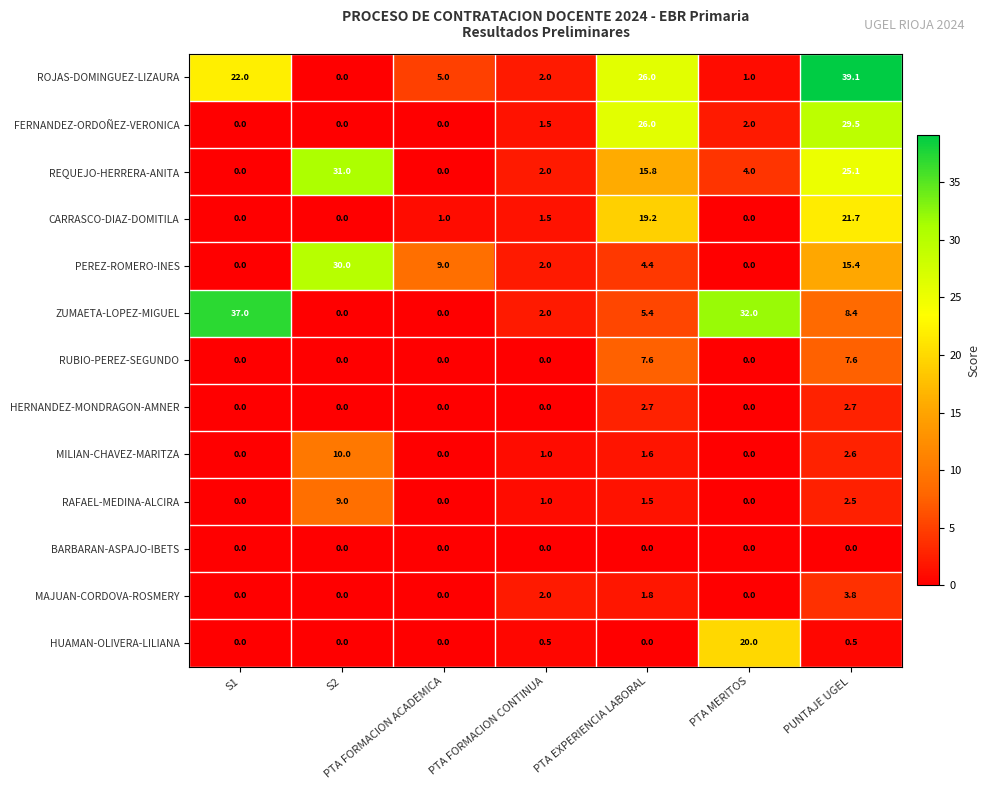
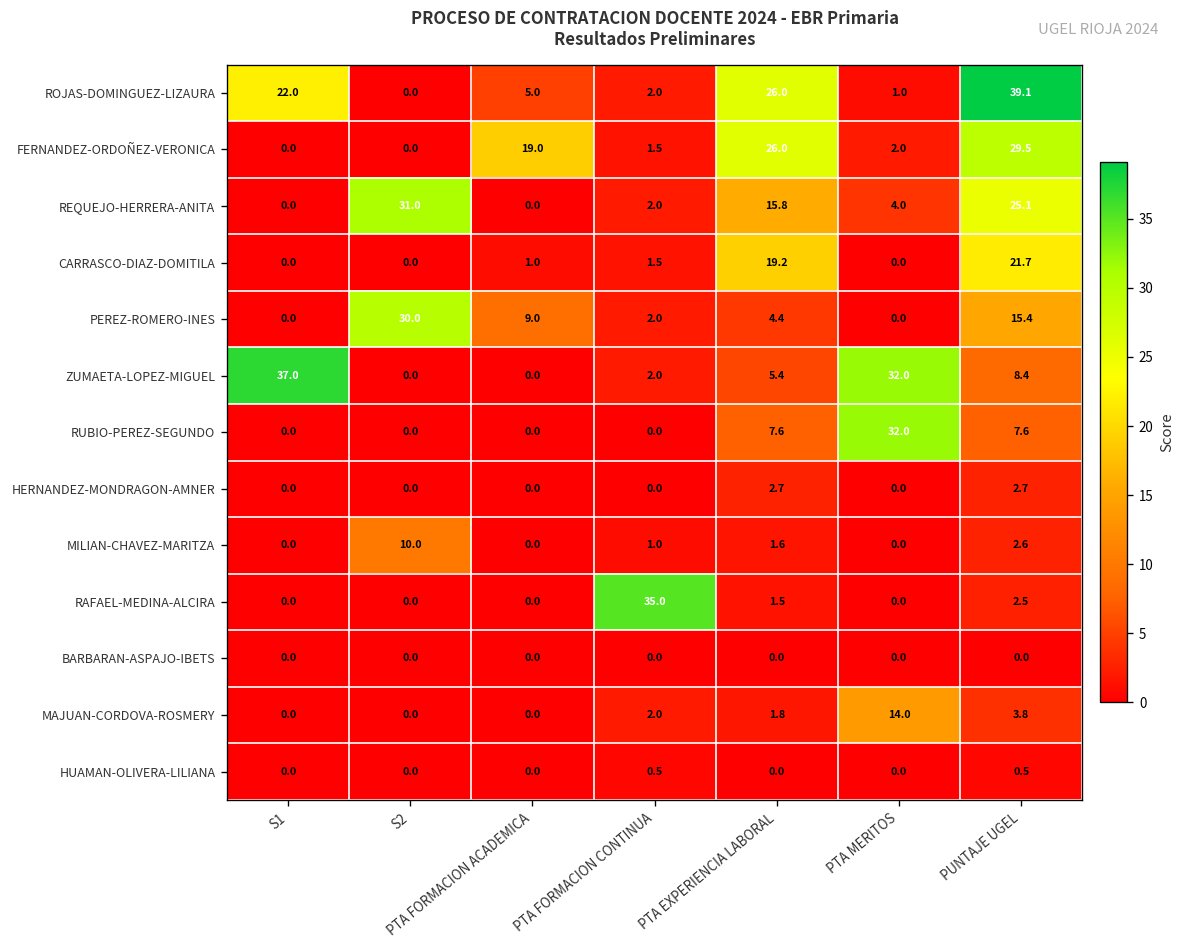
  {
    "ROJAS-DOMINGUEZ-LIZAURA": {
      "S1": 22.0,
      "S2": 0.0,
      "PTA FORMACION ACADEMICA": 5.0,
      "PTA FORMACION CONTINUA": 2.0,
      "PTA EXPERIENCIA LABORAL": 26.0,
      "PTA MERITOS": 1.0,
      "PUNTAJE UGEL": 39.1
    },
    "FERNANDEZ-ORDOÑEZ-VERONICA": {
      "S1": 0.0,
      "S2": 0.0,
-     "PTA FORMACION ACADEMICA": 0.0,
+     "PTA FORMACION ACADEMICA": 19.0,
      "PTA FORMACION CONTINUA": 1.5,
      "PTA EXPERIENCIA LABORAL": 26.0,
      "PTA MERITOS": 2.0,
      "PUNTAJE UGEL": 29.5
    },
    "REQUEJO-HERRERA-ANITA": {
      "S1": 0.0,
      "S2": 31.0,
      "PTA FORMACION ACADEMICA": 0.0,
      "PTA FORMACION CONTINUA": 2.0,
      "PTA EXPERIENCIA LABORAL": 15.8,
      "PTA MERITOS": 4.0,
      "PUNTAJE UGEL": 25.1
    },
    "CARRASCO-DIAZ-DOMITILA": {
      "S1": 0.0,
      "S2": 0.0,
      "PTA FORMACION ACADEMICA": 1.0,
      "PTA FORMACION CONTINUA": 1.5,
      "PTA EXPERIENCIA LABORAL": 19.2,
      "PTA MERITOS": 0.0,
      "PUNTAJE UGEL": 21.7
    },
    "PEREZ-ROMERO-INES": {
      "S1": 0.0,
      "S2": 30.0,
      "PTA FORMACION ACADEMICA": 9.0,
      "PTA FORMACION CONTINUA": 2.0,
      "PTA EXPERIENCIA LABORAL": 4.4,
      "PTA MERITOS": 0.0,
      "PUNTAJE UGEL": 15.4
    },
    "ZUMAETA-LOPEZ-MIGUEL": {
      "S1": 37.0,
      "S2": 0.0,
      "PTA FORMACION ACADEMICA": 0.0,
      "PTA FORMACION CONTINUA": 2.0,
      "PTA EXPERIENCIA LABORAL": 5.4,
      "PTA MERITOS": 32.0,
      "PUNTAJE UGEL": 8.4
    },
    "RUBIO-PEREZ-SEGUNDO": {
      "S1": 0.0,
      "S2": 0.0,
      "PTA FORMACION ACADEMICA": 0.0,
      "PTA FORMACION CONTINUA": 0.0,
      "PTA EXPERIENCIA LABORAL": 7.6,
-     "PTA MERITOS": 0.0,
+     "PTA MERITOS": 32.0,
      "PUNTAJE UGEL": 7.6
    },
    "HERNANDEZ-MONDRAGON-AMNER": {
      "S1": 0.0,
      "S2": 0.0,
      "PTA FORMACION ACADEMICA": 0.0,
      "PTA FORMACION CONTINUA": 0.0,
      "PTA EXPERIENCIA LABORAL": 2.7,
      "PTA MERITOS": 0.0,
      "PUNTAJE UGEL": 2.7
    },
    "MILIAN-CHAVEZ-MARITZA": {
      "S1": 0.0,
      "S2": 10.0,
      "PTA FORMACION ACADEMICA": 0.0,
      "PTA FORMACION CONTINUA": 1.0,
      "PTA EXPERIENCIA LABORAL": 1.6,
      "PTA MERITOS": 0.0,
      "PUNTAJE UGEL": 2.6
    },
    "RAFAEL-MEDINA-ALCIRA": {
      "S1": 0.0,
-     "S2": 9.0,
+     "S2": 0.0,
      "PTA FORMACION ACADEMICA": 0.0,
-     "PTA FORMACION CONTINUA": 1.0,
+     "PTA FORMACION CONTINUA": 35.0,
      "PTA EXPERIENCIA LABORAL": 1.5,
      "PTA MERITOS": 0.0,
      "PUNTAJE UGEL": 2.5
    },
    "BARBARAN-ASPAJO-IBETS": {
      "S1": 0.0,
      "S2": 0.0,
      "PTA FORMACION ACADEMICA": 0.0,
      "PTA FORMACION CONTINUA": 0.0,
      "PTA EXPERIENCIA LABORAL": 0.0,
      "PTA MERITOS": 0.0,
      "PUNTAJE UGEL": 0.0
    },
    "MAJUAN-CORDOVA-ROSMERY": {
      "S1": 0.0,
      "S2": 0.0,
      "PTA FORMACION ACADEMICA": 0.0,
      "PTA FORMACION CONTINUA": 2.0,
      "PTA EXPERIENCIA LABORAL": 1.8,
-     "PTA MERITOS": 0.0,
+     "PTA MERITOS": 14.0,
      "PUNTAJE UGEL": 3.8
    },
    "HUAMAN-OLIVERA-LILIANA": {
      "S1": 0.0,
      "S2": 0.0,
      "PTA FORMACION ACADEMICA": 0.0,
      "PTA FORMACION CONTINUA": 0.5,
      "PTA EXPERIENCIA LABORAL": 0.0,
-     "PTA MERITOS": 20.0,
+     "PTA MERITOS": 0.0,
      "PUNTAJE UGEL": 0.5
    }
  }
